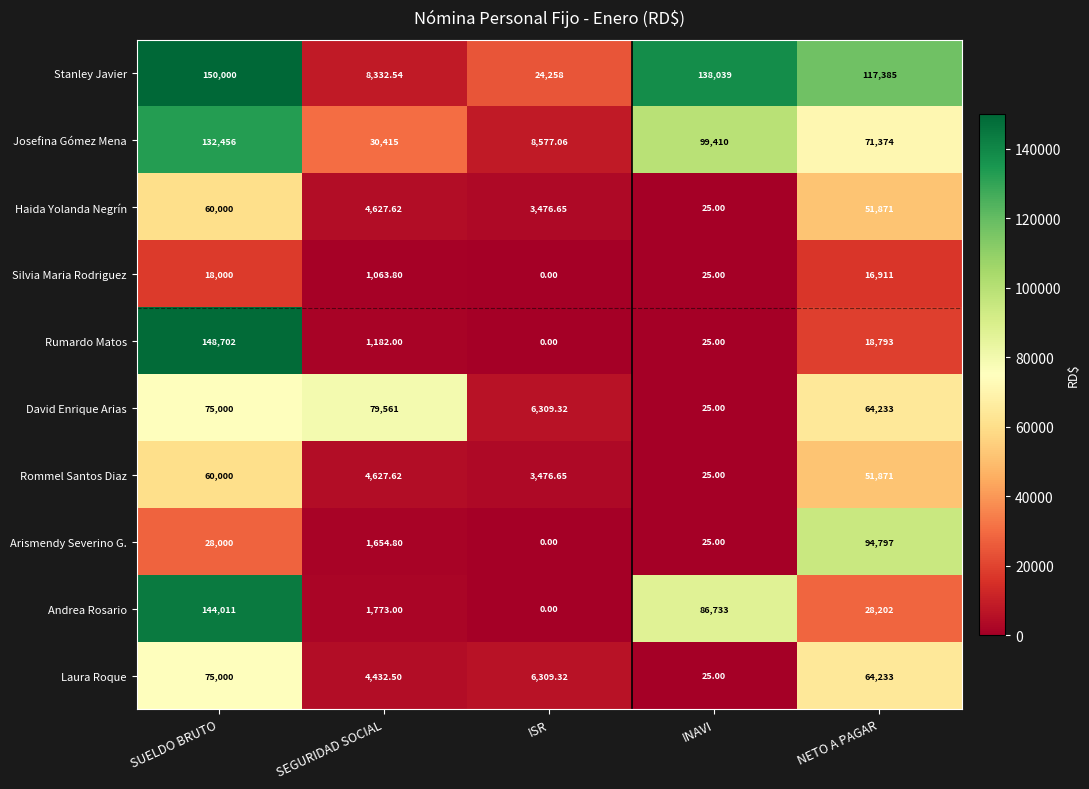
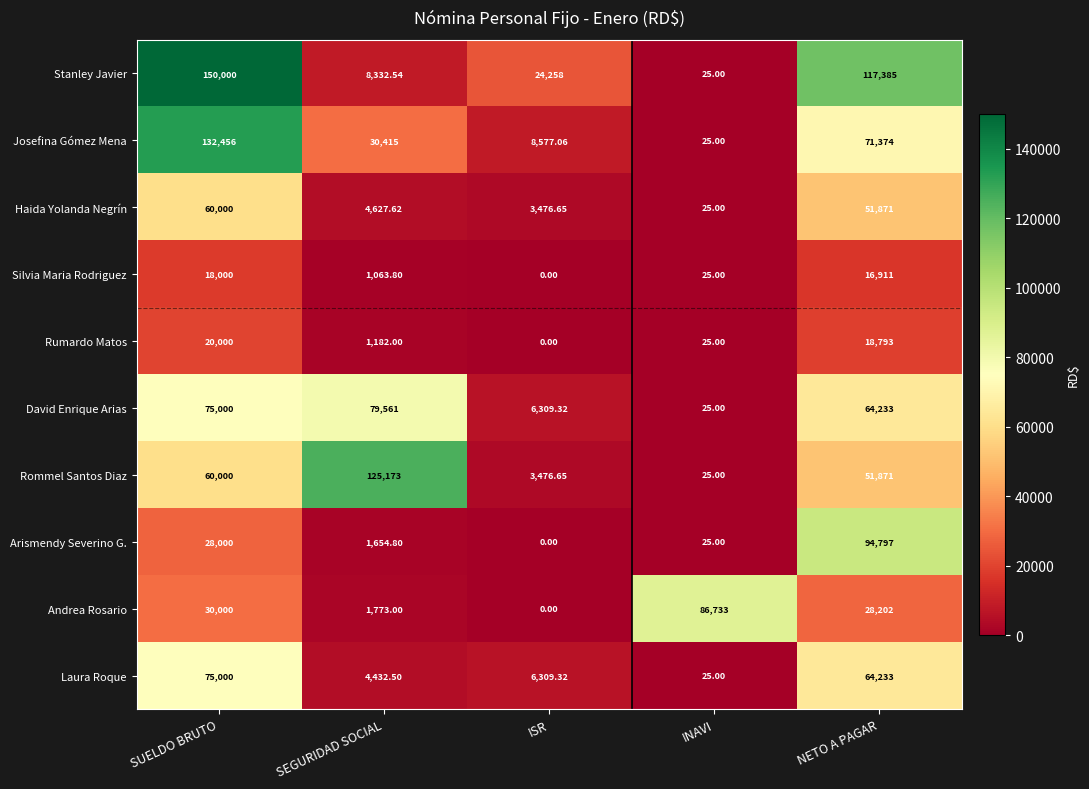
  {
    "Stanley Javier": {
      "SUELDO BRUTO": "150,000",
      "SEGURIDAD SOCIAL": "8,332.54",
      "ISR": "24,258",
-     "INAVI": "138,039",
+     "INAVI": "25.00",
      "NETO A PAGAR": "117,385"
    },
    "Josefina Gómez Mena": {
      "SUELDO BRUTO": "132,456",
      "SEGURIDAD SOCIAL": "30,415",
      "ISR": "8,577.06",
-     "INAVI": "99,410",
+     "INAVI": "25.00",
      "NETO A PAGAR": "71,374"
    },
    "Haida Yolanda Negrín": {
      "SUELDO BRUTO": "60,000",
      "SEGURIDAD SOCIAL": "4,627.62",
      "ISR": "3,476.65",
      "INAVI": "25.00",
      "NETO A PAGAR": "51,871"
    },
    "Silvia Maria Rodriguez": {
      "SUELDO BRUTO": "18,000",
      "SEGURIDAD SOCIAL": "1,063.80",
      "ISR": "0.00",
      "INAVI": "25.00",
      "NETO A PAGAR": "16,911"
    },
    "Rumardo Matos": {
-     "SUELDO BRUTO": "148,702",
+     "SUELDO BRUTO": "20,000",
      "SEGURIDAD SOCIAL": "1,182.00",
      "ISR": "0.00",
      "INAVI": "25.00",
      "NETO A PAGAR": "18,793"
    },
    "David Enrique Arias": {
      "SUELDO BRUTO": "75,000",
      "SEGURIDAD SOCIAL": "79,561",
      "ISR": "6,309.32",
      "INAVI": "25.00",
      "NETO A PAGAR": "64,233"
    },
    "Rommel Santos Diaz": {
      "SUELDO BRUTO": "60,000",
-     "SEGURIDAD SOCIAL": "4,627.62",
+     "SEGURIDAD SOCIAL": "125,173",
      "ISR": "3,476.65",
      "INAVI": "25.00",
      "NETO A PAGAR": "51,871"
    },
    "Arismendy Severino G.": {
      "SUELDO BRUTO": "28,000",
      "SEGURIDAD SOCIAL": "1,654.80",
      "ISR": "0.00",
      "INAVI": "25.00",
      "NETO A PAGAR": "94,797"
    },
    "Andrea Rosario": {
-     "SUELDO BRUTO": "144,011",
+     "SUELDO BRUTO": "30,000",
      "SEGURIDAD SOCIAL": "1,773.00",
      "ISR": "0.00",
      "INAVI": "86,733",
      "NETO A PAGAR": "28,202"
    },
    "Laura Roque": {
      "SUELDO BRUTO": "75,000",
      "SEGURIDAD SOCIAL": "4,432.50",
      "ISR": "6,309.32",
      "INAVI": "25.00",
      "NETO A PAGAR": "64,233"
    }
  }
